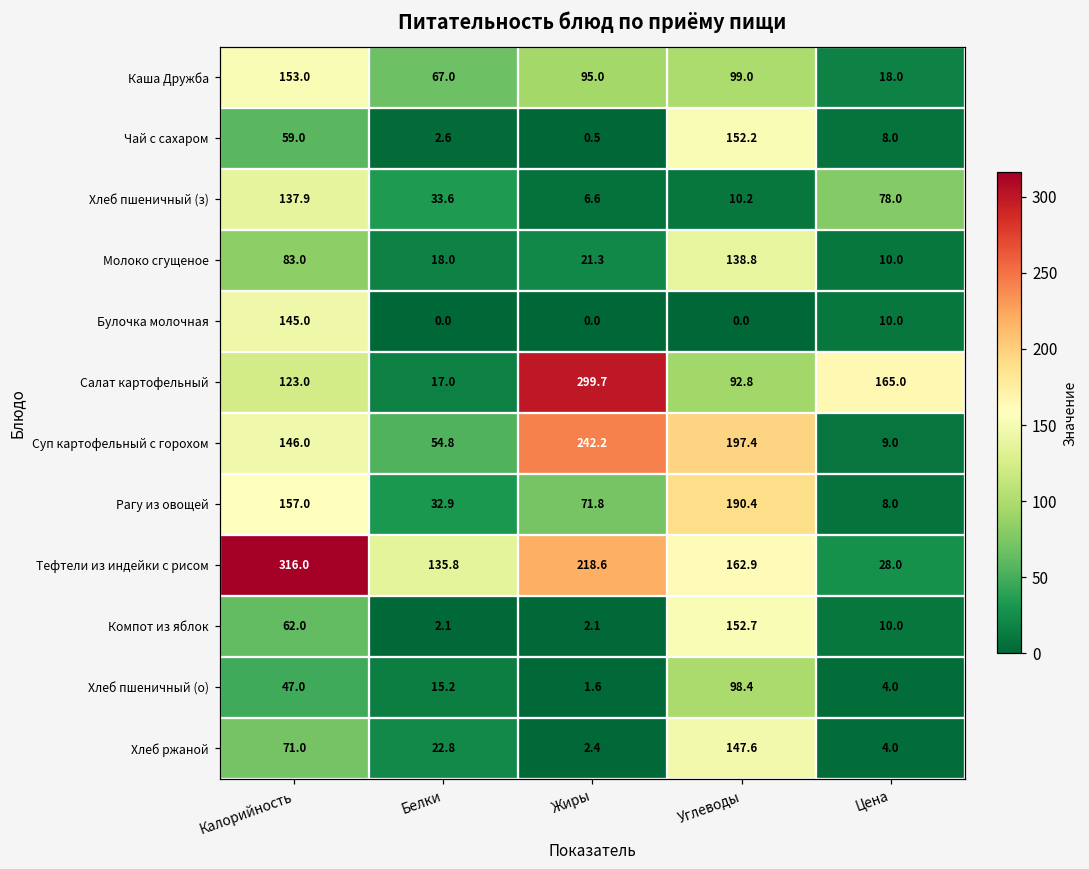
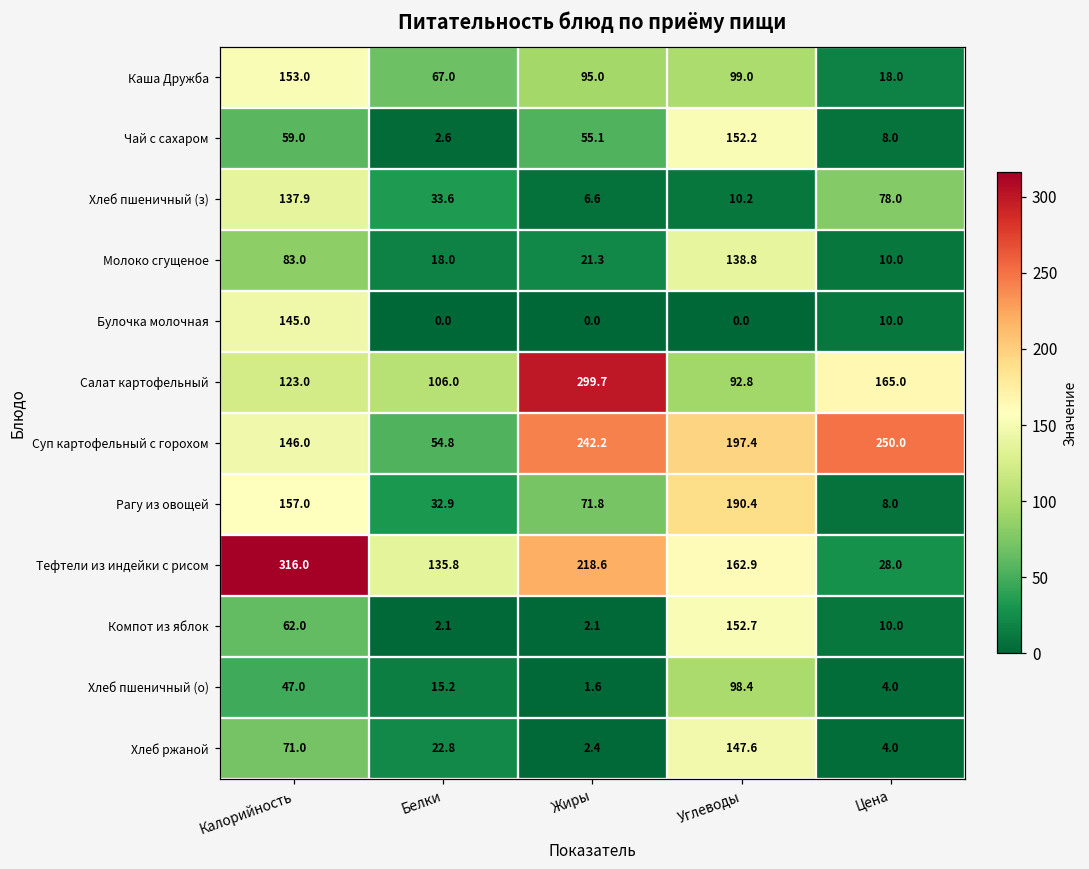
  {
    "Каша Дружба": {
      "Калорийность": 153.0,
      "Белки": 67.0,
      "Жиры": 95.0,
      "Углеводы": 99.0,
      "Цена": 18.0
    },
    "Чай с сахаром": {
      "Калорийность": 59.0,
      "Белки": 2.6,
-     "Жиры": 0.5,
+     "Жиры": 55.1,
      "Углеводы": 152.2,
      "Цена": 8.0
    },
    "Хлеб пшеничный (з)": {
      "Калорийность": 137.9,
      "Белки": 33.6,
      "Жиры": 6.6,
      "Углеводы": 10.2,
      "Цена": 78.0
    },
    "Молоко сгущеное": {
      "Калорийность": 83.0,
      "Белки": 18.0,
      "Жиры": 21.3,
      "Углеводы": 138.8,
      "Цена": 10.0
    },
    "Булочка молочная": {
      "Калорийность": 145.0,
      "Белки": 0.0,
      "Жиры": 0.0,
      "Углеводы": 0.0,
      "Цена": 10.0
    },
    "Салат картофельный": {
      "Калорийность": 123.0,
-     "Белки": 17.0,
+     "Белки": 106.0,
      "Жиры": 299.7,
      "Углеводы": 92.8,
      "Цена": 165.0
    },
    "Суп картофельный с горохом": {
      "Калорийность": 146.0,
      "Белки": 54.8,
      "Жиры": 242.2,
      "Углеводы": 197.4,
-     "Цена": 9.0
+     "Цена": 250.0
    },
    "Рагу из овощей": {
      "Калорийность": 157.0,
      "Белки": 32.9,
      "Жиры": 71.8,
      "Углеводы": 190.4,
      "Цена": 8.0
    },
    "Тефтели из индейки с рисом": {
      "Калорийность": 316.0,
      "Белки": 135.8,
      "Жиры": 218.6,
      "Углеводы": 162.9,
      "Цена": 28.0
    },
    "Компот из яблок": {
      "Калорийность": 62.0,
      "Белки": 2.1,
      "Жиры": 2.1,
      "Углеводы": 152.7,
      "Цена": 10.0
    },
    "Хлеб пшеничный (о)": {
      "Калорийность": 47.0,
      "Белки": 15.2,
      "Жиры": 1.6,
      "Углеводы": 98.4,
      "Цена": 4.0
    },
    "Хлеб ржаной": {
      "Калорийность": 71.0,
      "Белки": 22.8,
      "Жиры": 2.4,
      "Углеводы": 147.6,
      "Цена": 4.0
    }
  }
